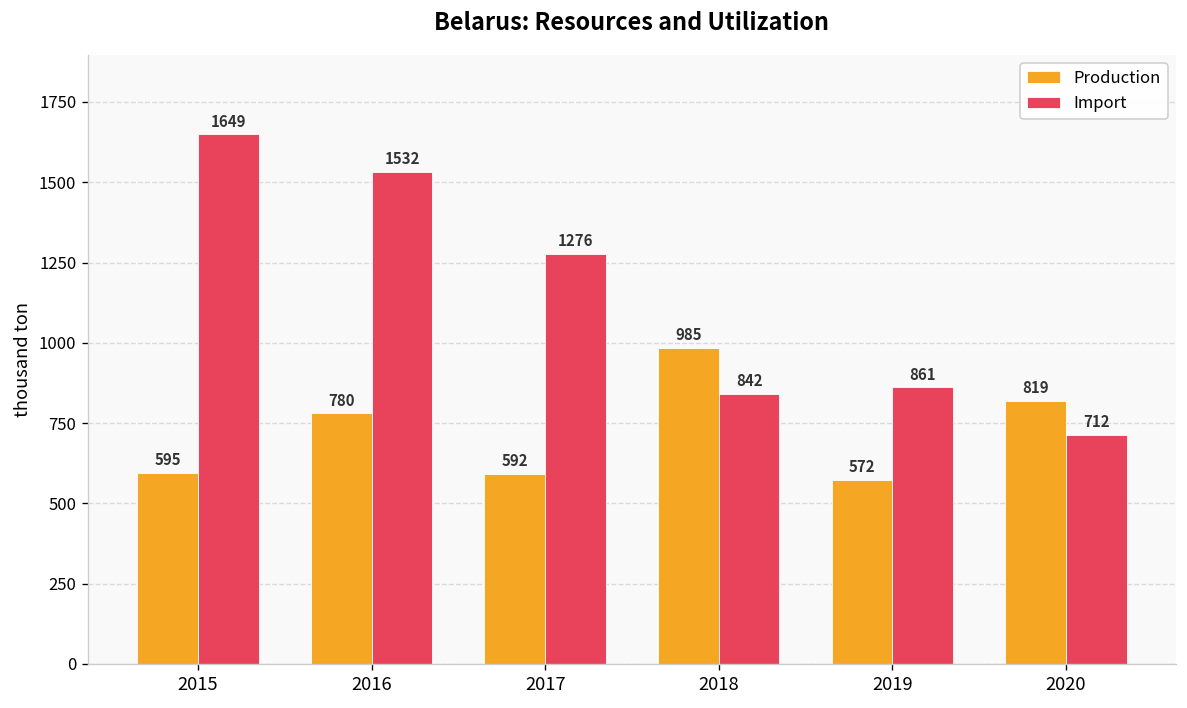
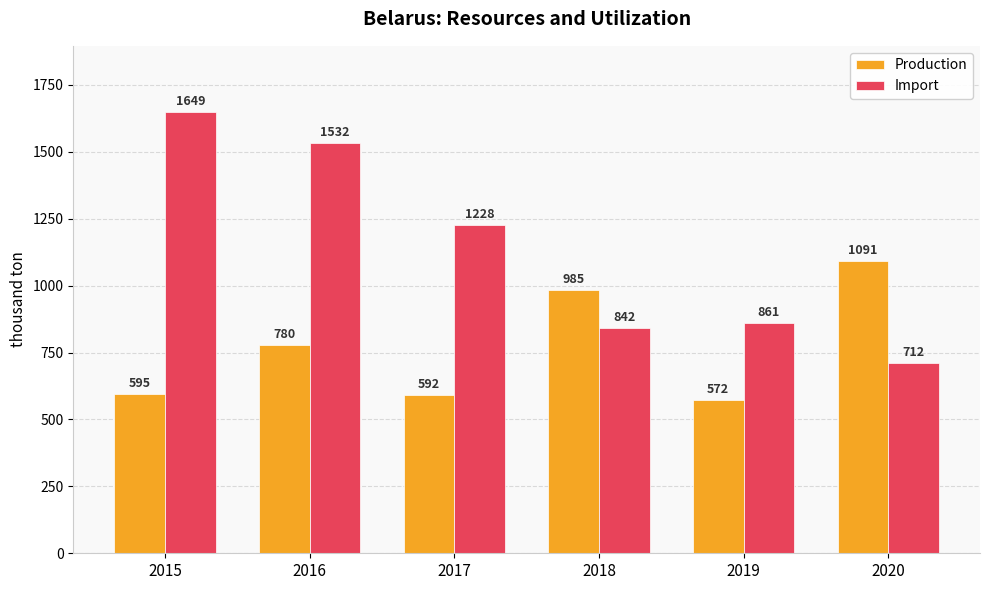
  {
    "Production": {
      "2015": 595,
      "2016": 780,
      "2017": 592,
      "2018": 985,
      "2019": 572,
-     "2020": 819
+     "2020": 1091
    },
    "Import": {
      "2015": 1649,
      "2016": 1532,
-     "2017": 1276,
+     "2017": 1228,
      "2018": 842,
      "2019": 861,
      "2020": 712
    }
  }
